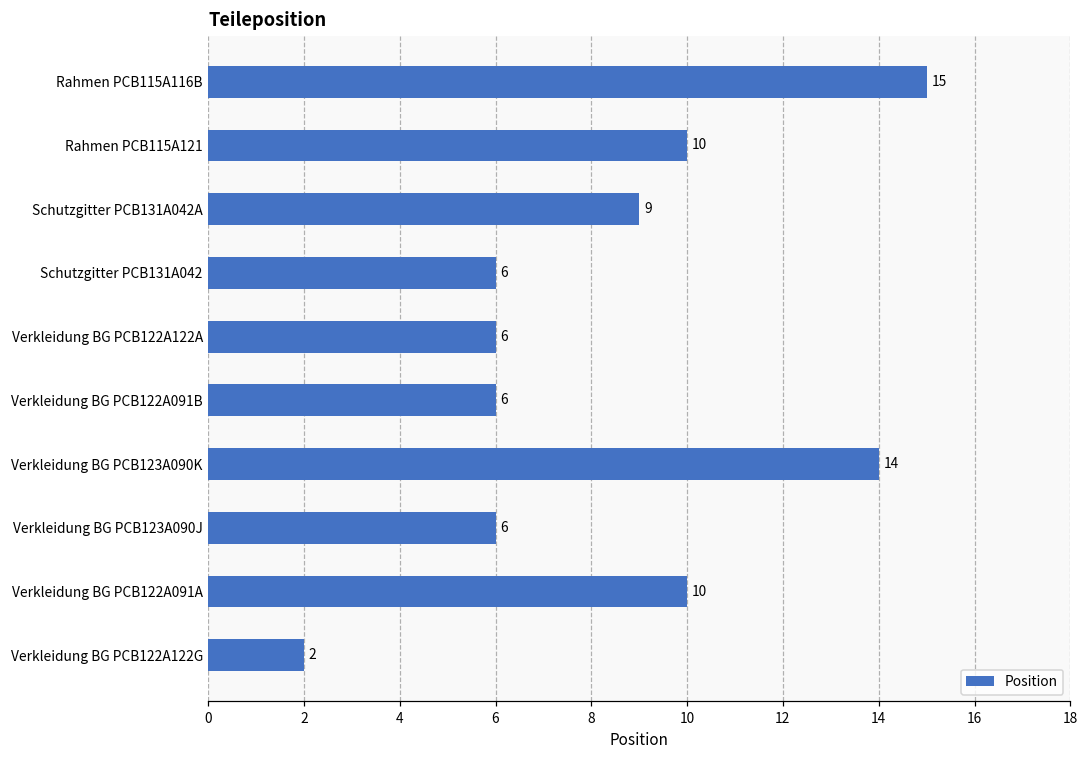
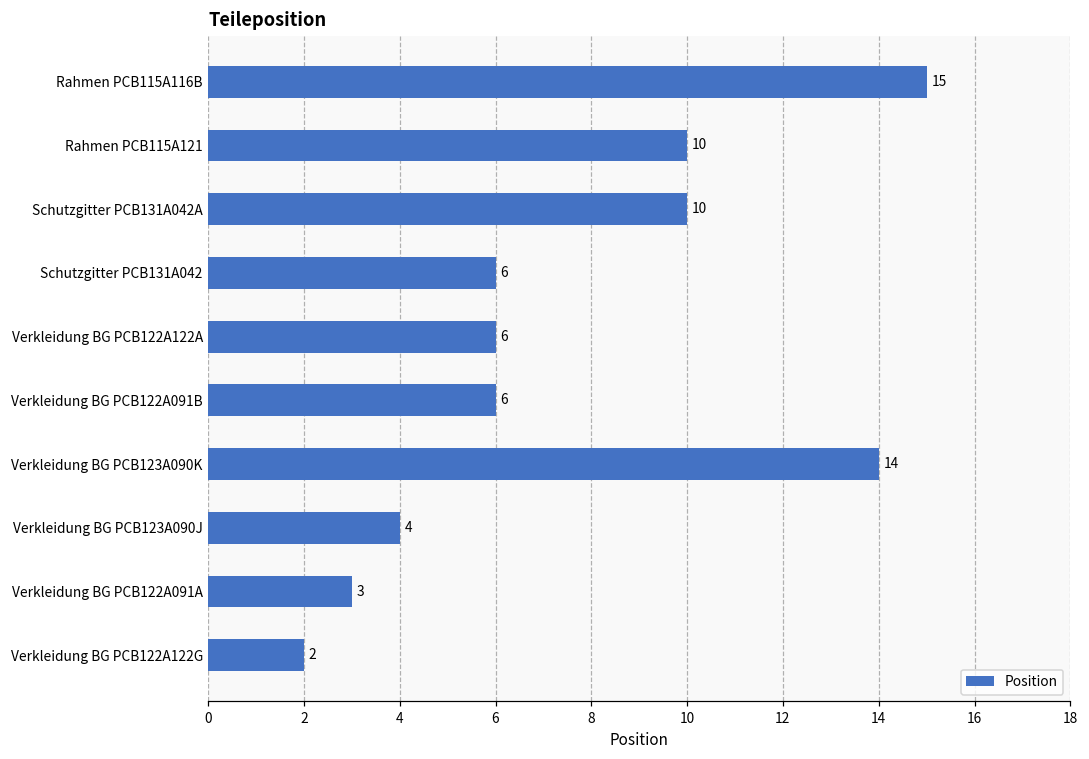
  {
    "Rahmen PCB115A116B": 15,
    "Rahmen PCB115A121": 10,
-   "Schutzgitter PCB131A042A": 9,
+   "Schutzgitter PCB131A042A": 10,
    "Schutzgitter PCB131A042": 6,
    "Verkleidung BG PCB122A122A": 6,
    "Verkleidung BG PCB122A091B": 6,
    "Verkleidung BG PCB123A090K": 14,
-   "Verkleidung BG PCB123A090J": 6,
-   "Verkleidung BG PCB122A091A": 10,
+   "Verkleidung BG PCB123A090J": 4,
+   "Verkleidung BG PCB122A091A": 3,
    "Verkleidung BG PCB122A122G": 2
  }
